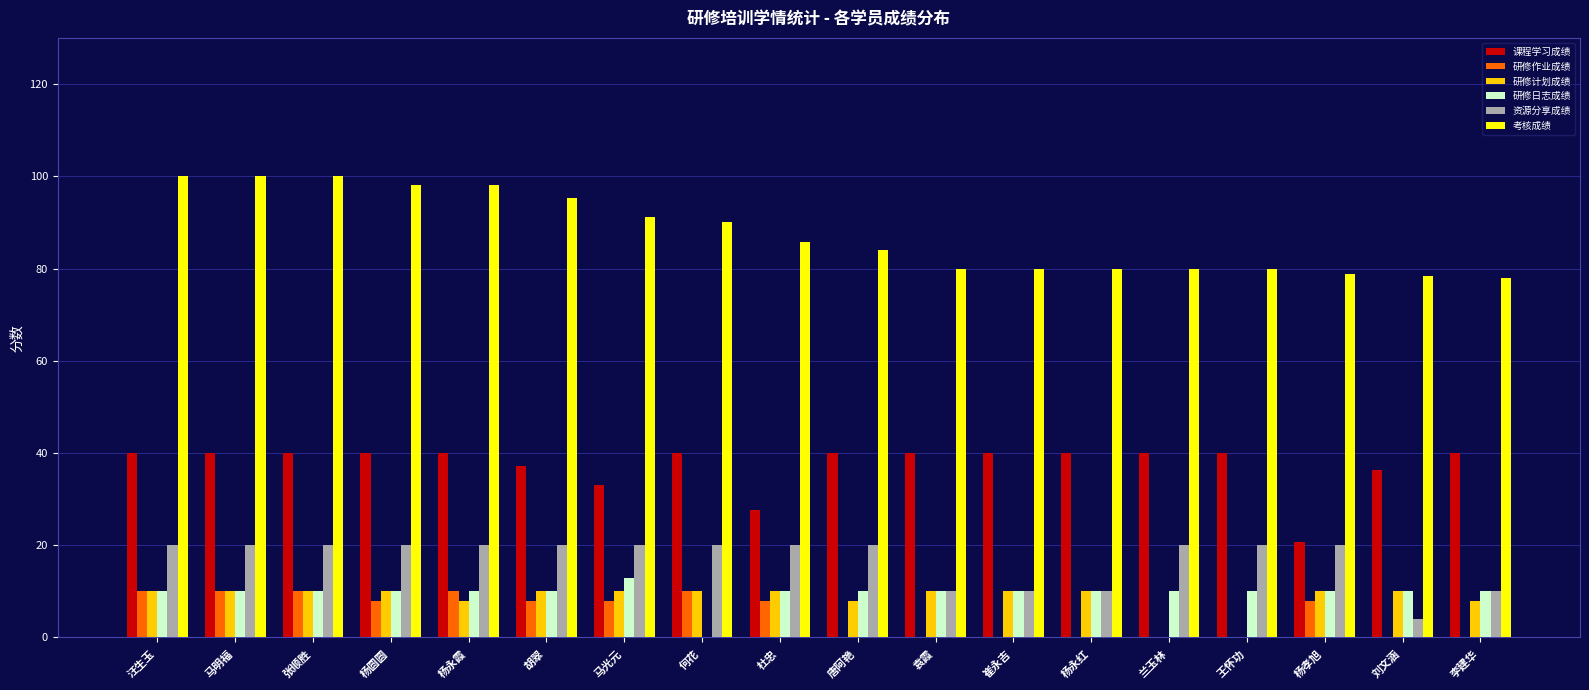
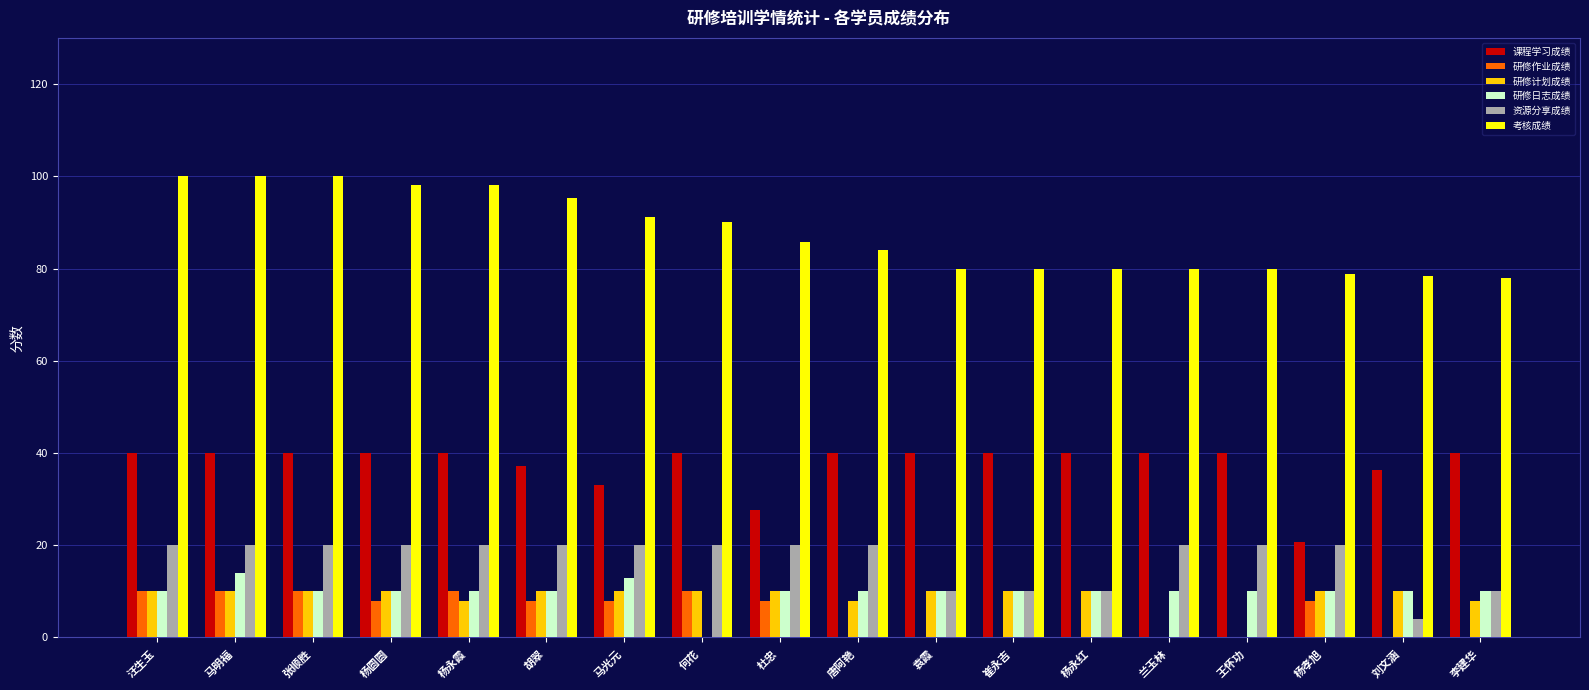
  {
    "课程学习成绩": {
      "汪生玉": 40,
      "马明福": 40,
      "张顺胜": 40,
      "杨圆圆": 40,
      "杨永霞": 40,
      "胡翠": 37,
      "马光元": 33,
      "何花": 40,
      "杜忠": 28,
      "唐阿艳": 40,
      "袁霞": 40,
      "崔永吉": 40,
      "杨永红": 40,
      "兰玉林": 40,
      "王怀功": 40,
      "杨孝旭": 21,
      "刘文涵": 36,
      "李建华": 40
    },
    "研修作业成绩": {
      "汪生玉": 10,
      "马明福": 10,
      "张顺胜": 10,
      "杨圆圆": 8,
      "杨永霞": 10,
      "胡翠": 8,
      "马光元": 8,
      "何花": 10,
      "杜忠": 8,
      "唐阿艳": 0,
      "袁霞": 0,
      "崔永吉": 0,
      "杨永红": 0,
      "兰玉林": 0,
      "王怀功": 0,
      "杨孝旭": 8,
      "刘文涵": 0,
      "李建华": 0
    },
    "研修日志成绩": {
      "汪生玉": 10,
-     "马明福": 10,
+     "马明福": 14,
      "张顺胜": 10,
      "杨圆圆": 10,
      "杨永霞": 10,
      "胡翠": 10,
      "马光元": 13,
      "何花": 0,
      "杜忠": 10,
      "唐阿艳": 10,
      "袁霞": 10,
      "崔永吉": 10,
      "杨永红": 10,
      "兰玉林": 10,
      "王怀功": 10,
      "杨孝旭": 10,
      "刘文涵": 10,
      "李建华": 10
    },
    "资源分享成绩": {
      "汪生玉": 20,
      "马明福": 20,
      "张顺胜": 20,
      "杨圆圆": 20,
      "杨永霞": 20,
      "胡翠": 20,
      "马光元": 20,
      "何花": 20,
      "杜忠": 20,
      "唐阿艳": 20,
      "袁霞": 10,
      "崔永吉": 10,
      "杨永红": 10,
      "兰玉林": 20,
      "王怀功": 20,
      "杨孝旭": 20,
      "刘文涵": 4,
      "李建华": 10
    }
  }
